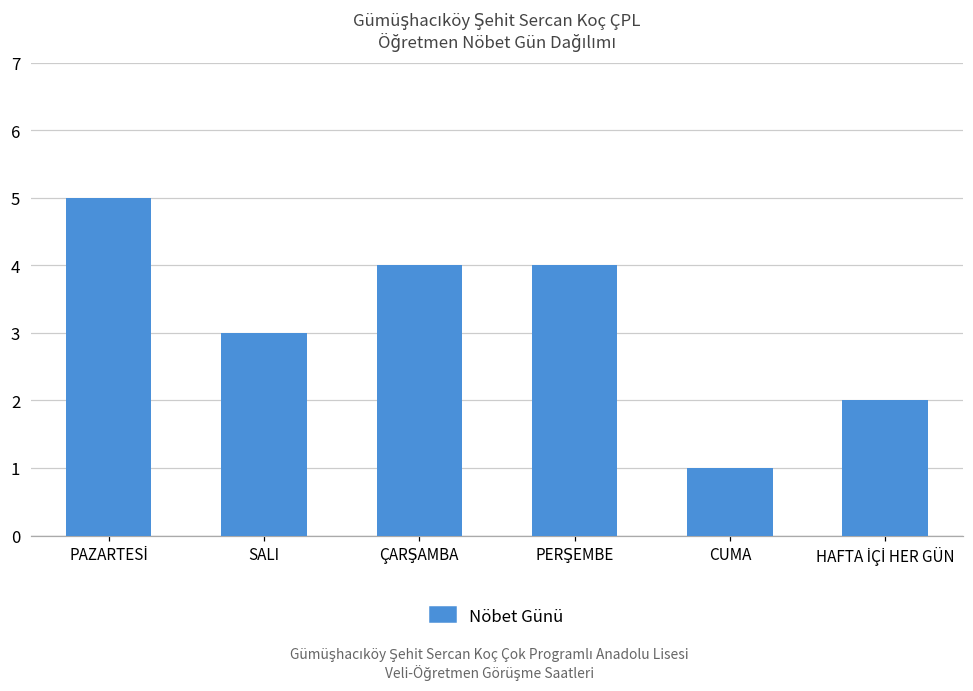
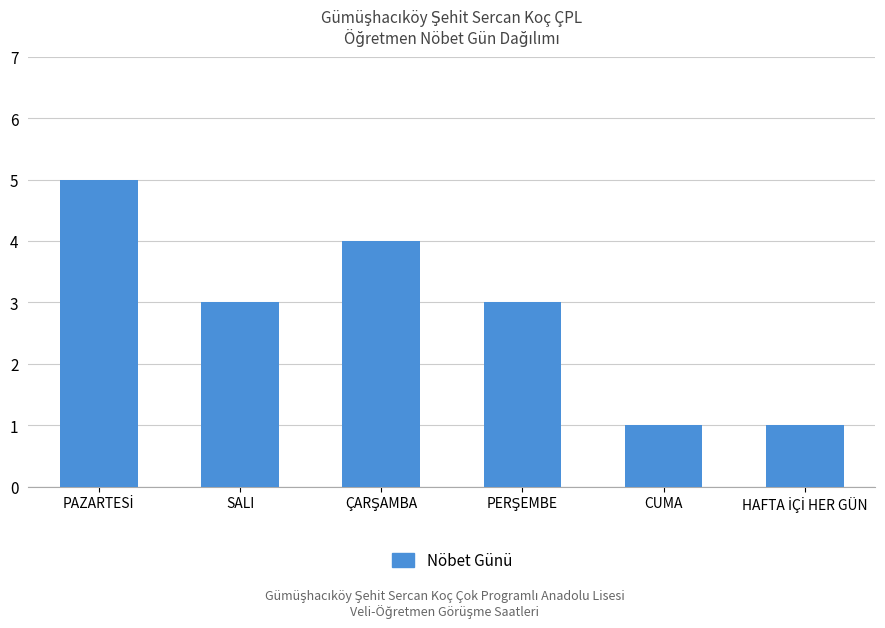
  {
    "PAZARTESİ": 5,
    "SALI": 3,
    "ÇARŞAMBA": 4,
-   "PERŞEMBE": 4,
+   "PERŞEMBE": 3,
    "CUMA": 1,
-   "HAFTA İÇİ HER GÜN": 2
+   "HAFTA İÇİ HER GÜN": 1
  }
